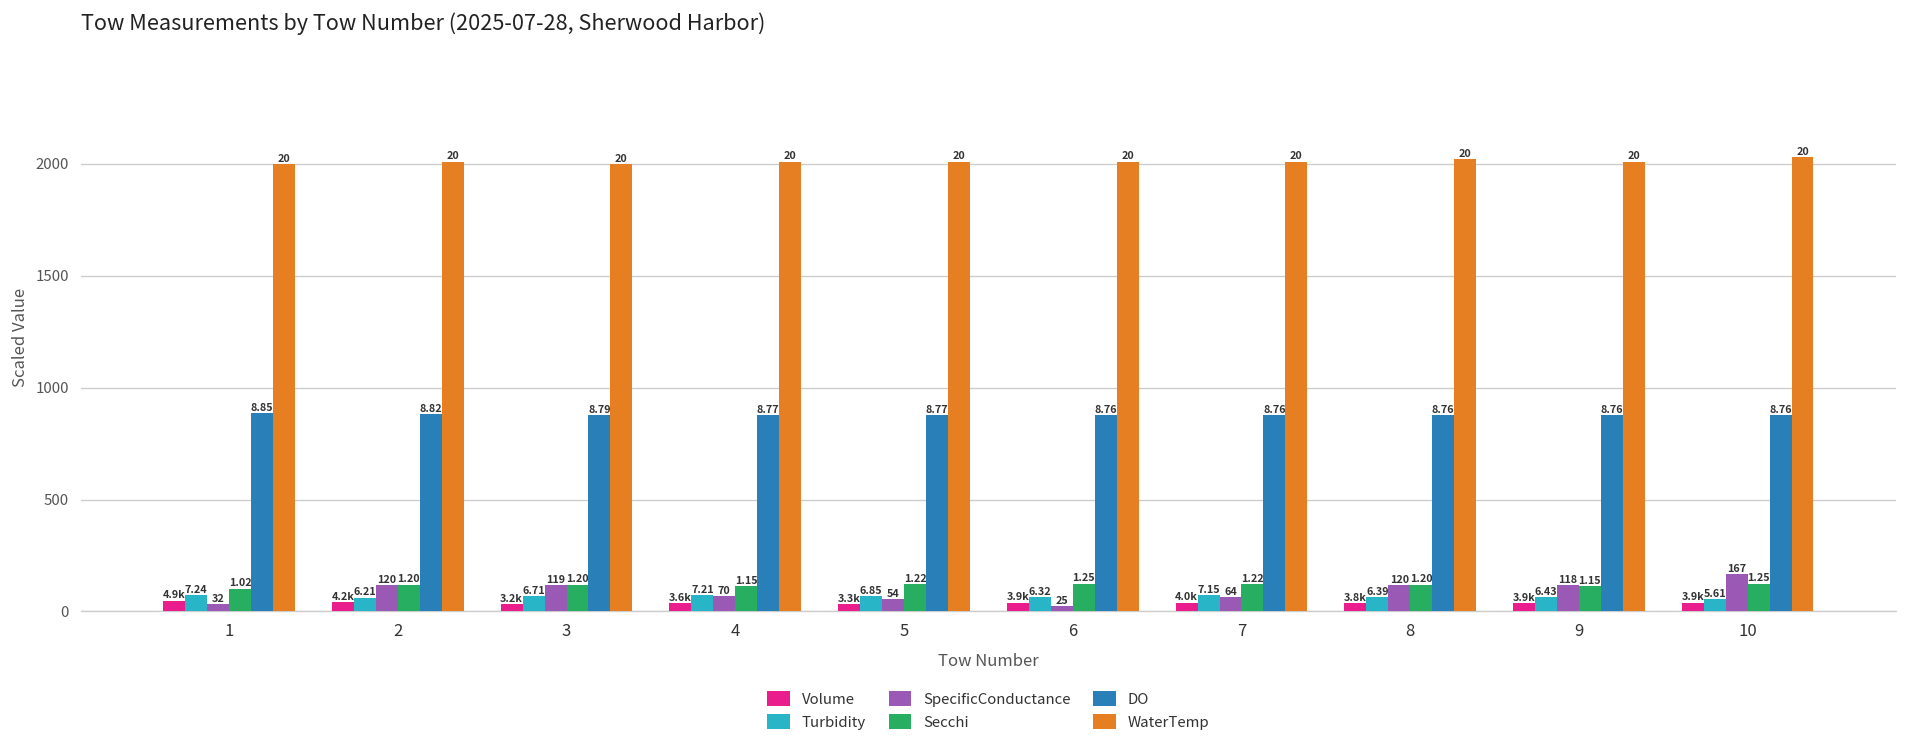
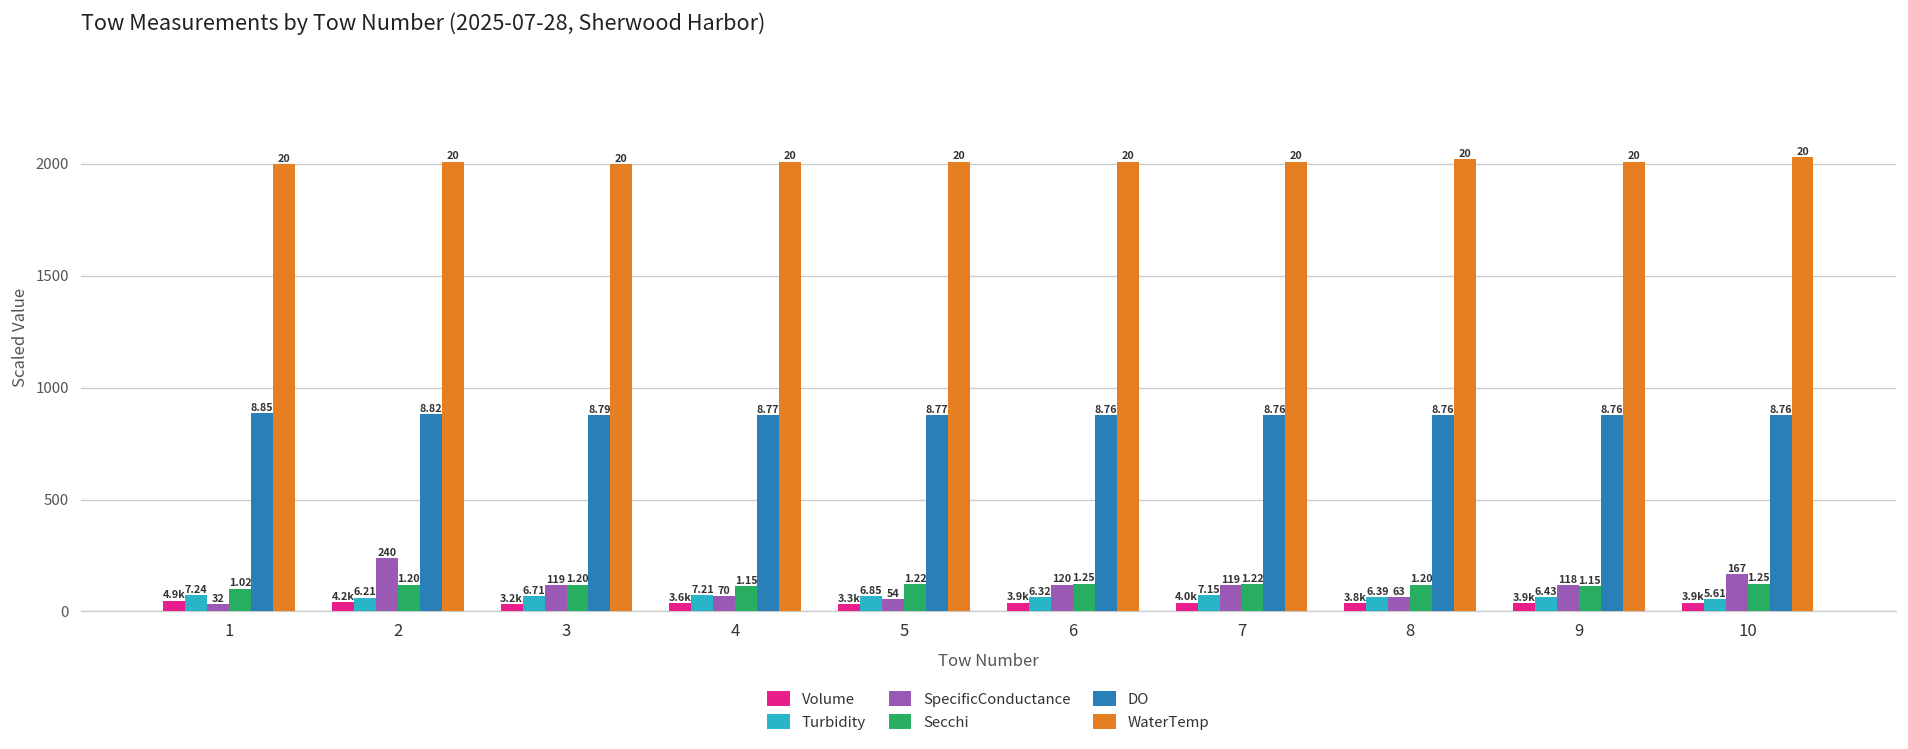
  {
    "SpecificConductance": {
      "1": 32,
-     "2": 120,
+     "2": 240,
      "3": 119,
      "4": 70,
      "5": 54,
-     "6": 25,
-     "7": 64,
-     "8": 120,
+     "6": 120,
+     "7": 119,
+     "8": 63,
      "9": 118,
      "10": 167
    }
  }
